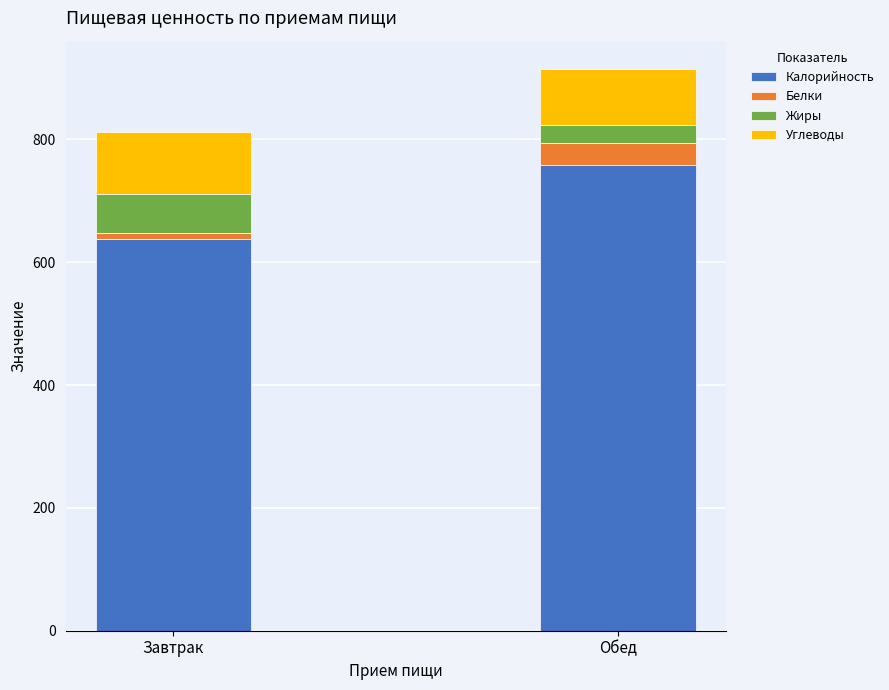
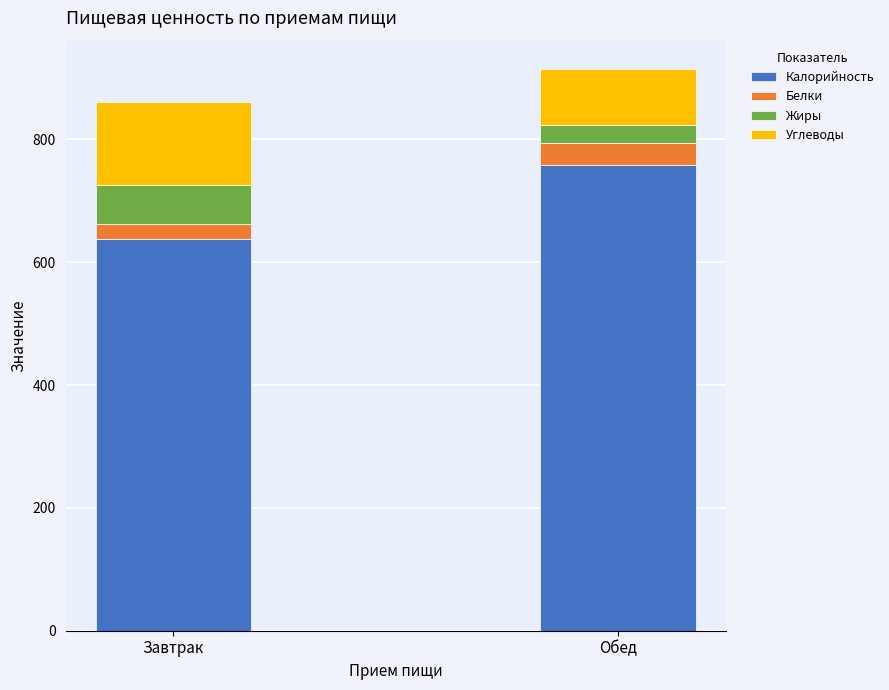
  {
    "Калорийность": {
      "Завтрак": 640,
      "Обед": 760
    },
    "Белки": {
-     "Завтрак": 10,
+     "Завтрак": 20,
      "Обед": 40
    },
    "Жиры": {
      "Завтрак": 60,
      "Обед": 30
    },
    "Углеводы": {
-     "Завтрак": 100,
+     "Завтрак": 140,
      "Обед": 90
    }
  }
